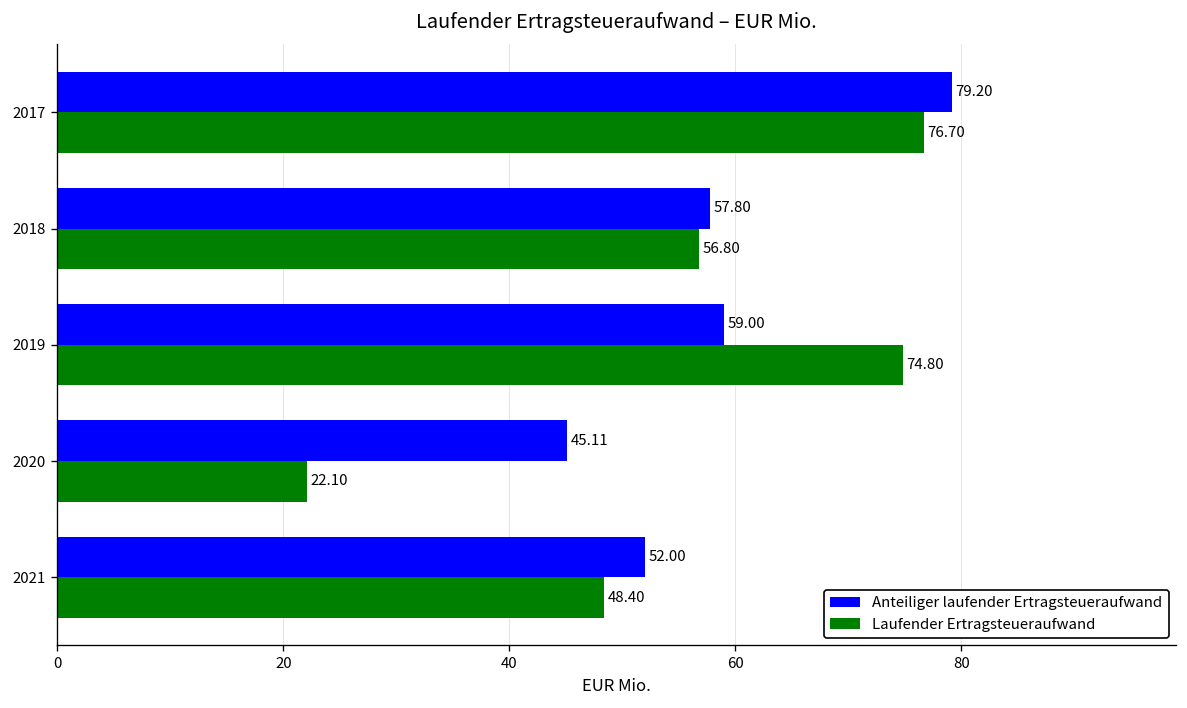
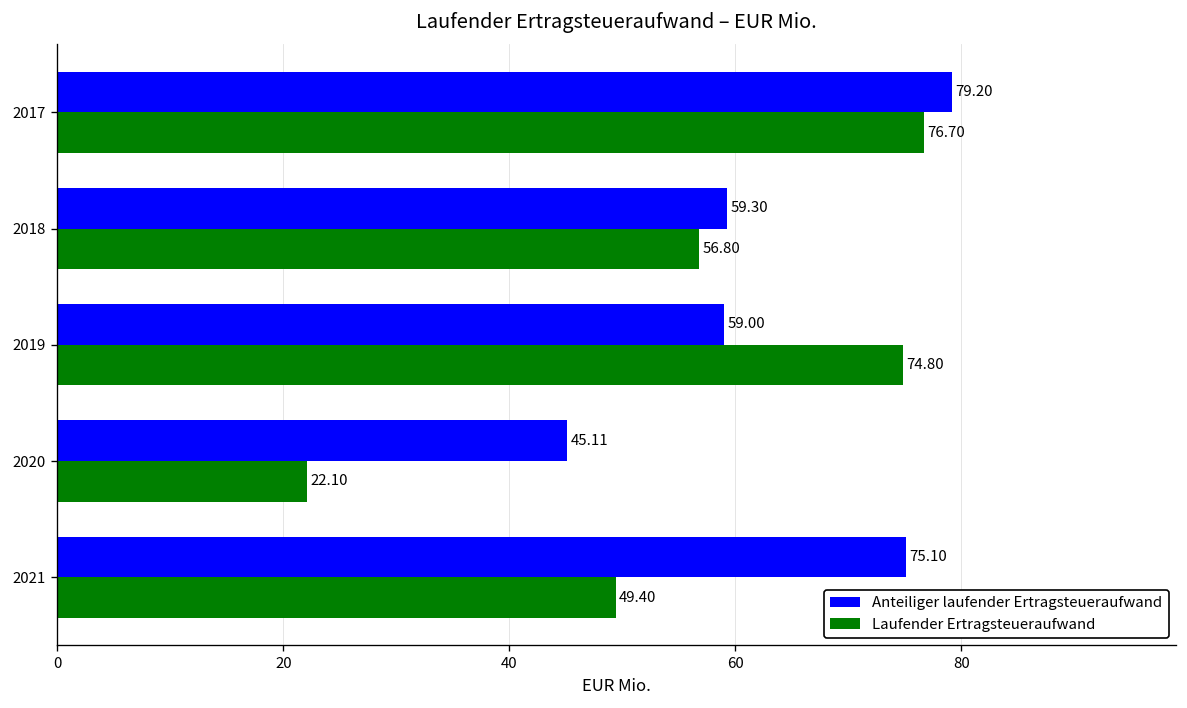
  {
    "Anteiliger laufender Ertragsteueraufwand": {
      "2017": 79.20,
-     "2018": 57.80,
+     "2018": 59.30,
      "2019": 59.00,
      "2020": 45.11,
-     "2021": 52.00
+     "2021": 75.10
    },
    "Laufender Ertragsteueraufwand": {
      "2017": 76.70,
      "2018": 56.80,
      "2019": 74.80,
      "2020": 22.10,
-     "2021": 48.40
+     "2021": 49.40
    }
  }
